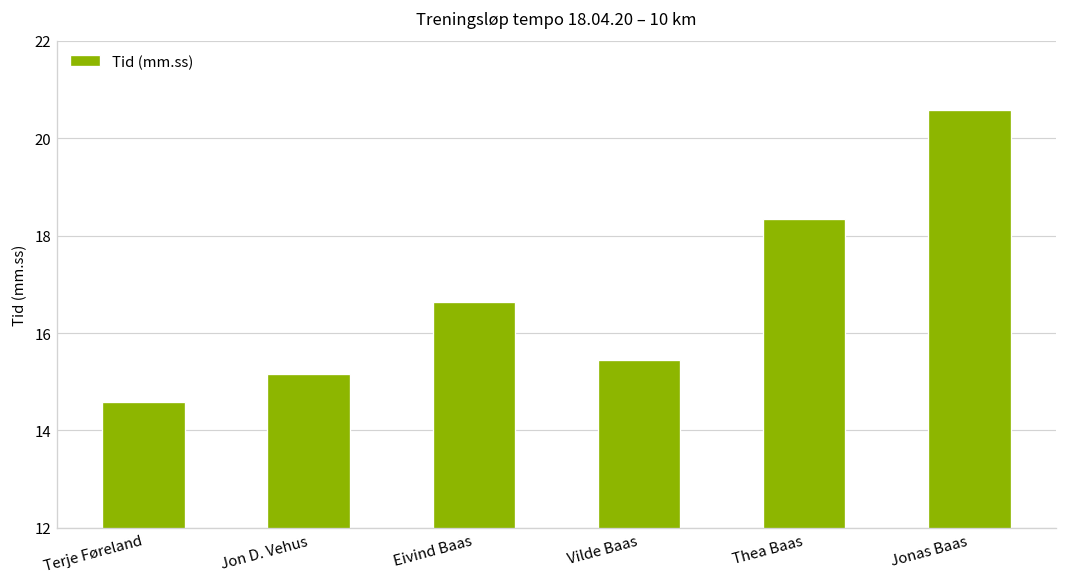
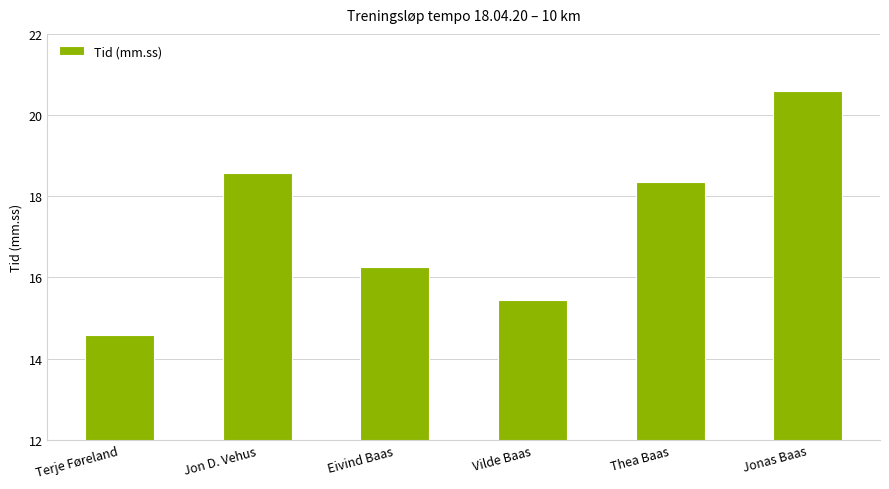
  {
    "Terje Føreland": 14.6,
-   "Jon D. Vehus": 15.2,
-   "Eivind Baas": 16.6,
+   "Jon D. Vehus": 18.6,
+   "Eivind Baas": 16.3,
    "Vilde Baas": 15.5,
    "Thea Baas": 18.4,
    "Jonas Baas": 20.6
  }
